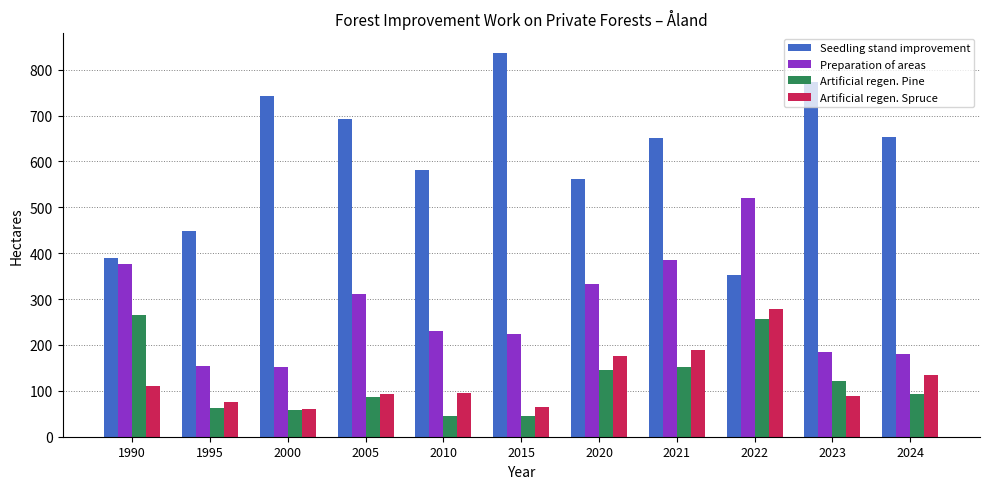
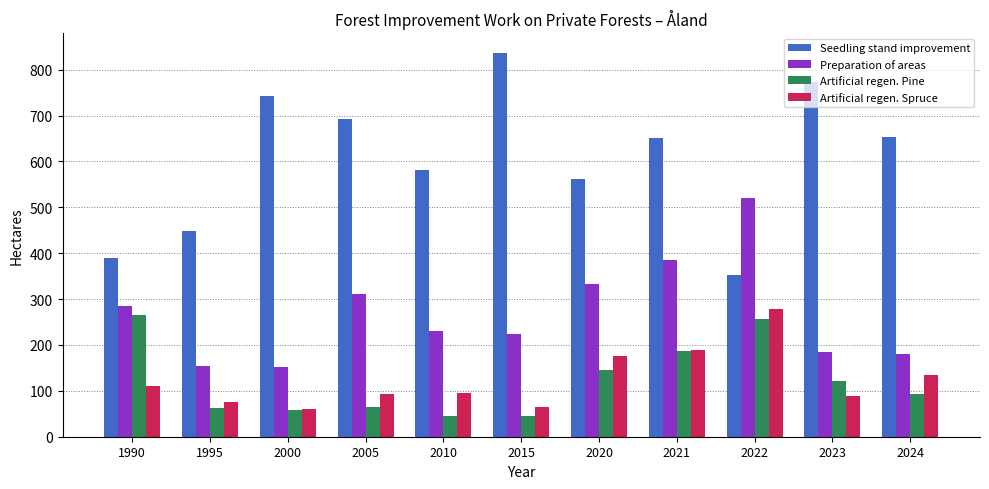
  {
    "Seedling stand improvement": {
      "1990": 390,
      "1995": 450,
      "2000": 740,
      "2005": 690,
      "2010": 580,
      "2015": 840,
      "2020": 560,
      "2021": 650,
      "2022": 350,
      "2024": 650
    },
    "Preparation of areas": {
-     "1990": 380,
+     "1990": 290,
      "1995": 150,
      "2000": 150,
      "2005": 310,
      "2010": 230,
      "2015": 220,
      "2020": 330,
      "2021": 390,
      "2022": 520,
      "2023": 180,
      "2024": 180
    },
    "Artificial regen. Pine": {
      "1990": 260,
      "1995": 60,
      "2000": 60,
-     "2005": 90,
+     "2005": 70,
      "2010": 50,
      "2015": 50,
      "2020": 150,
-     "2021": 150,
+     "2021": 190,
      "2022": 260,
      "2023": 120,
      "2024": 90
    },
    "Artificial regen. Spruce": {
      "1990": 110,
      "1995": 80,
      "2000": 60,
      "2005": 90,
      "2010": 100,
      "2015": 60,
      "2020": 180,
      "2021": 190,
      "2022": 280,
      "2023": 90,
      "2024": 130
    }
  }
